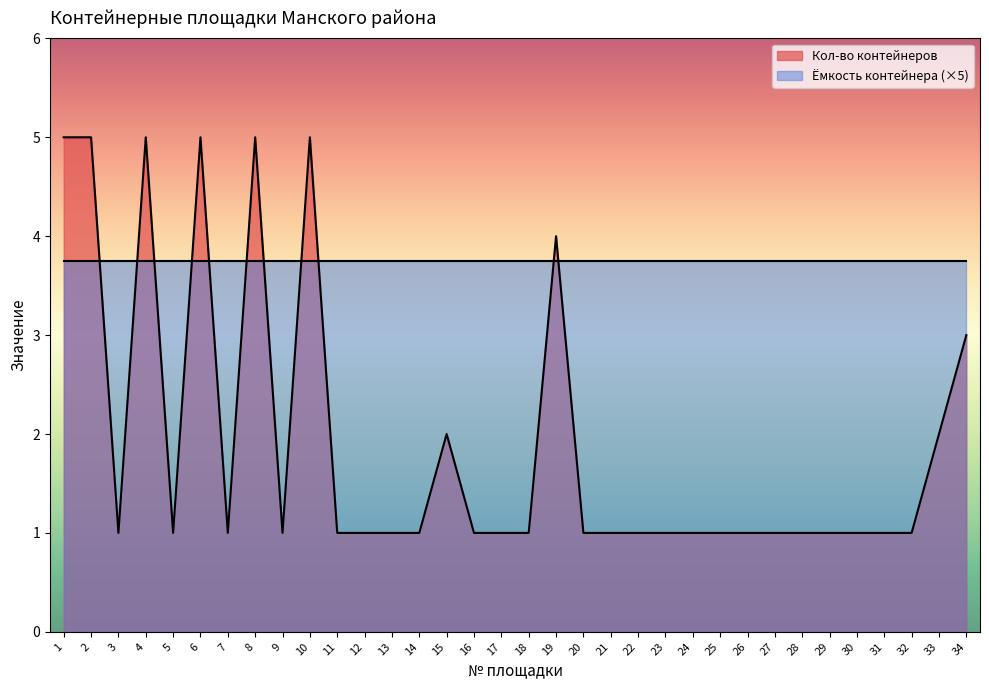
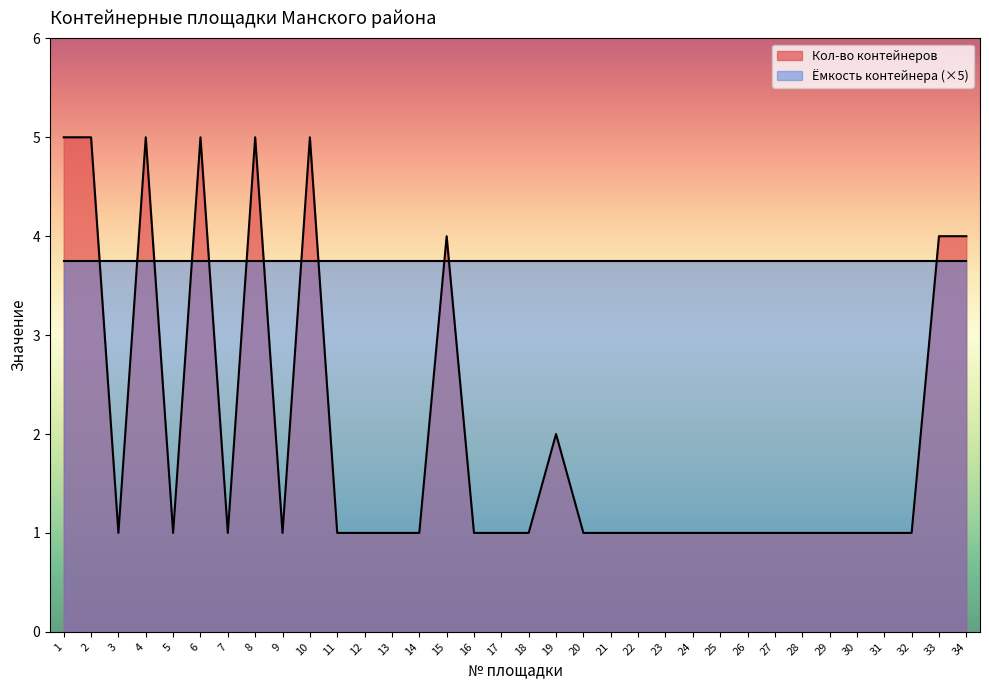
  {
    "Кол-во контейнеров": {
      "1": 5,
      "2": 5,
      "3": 1,
      "4": 5,
      "5": 1,
      "6": 5,
      "7": 1,
      "8": 5,
      "9": 1,
      "10": 5,
      "11": 1,
      "12": 1,
      "13": 1,
      "14": 1,
-     "15": 2,
+     "15": 4,
      "16": 1,
      "17": 1,
      "18": 1,
-     "19": 4,
+     "19": 2,
      "20": 1,
      "21": 1,
      "22": 1,
      "23": 1,
      "24": 1,
      "25": 1,
      "26": 1,
      "27": 1,
      "28": 1,
      "29": 1,
      "30": 1,
      "31": 1,
      "32": 1,
-     "33": 2,
-     "34": 3
+     "33": 4,
+     "34": 4
    },
    "Ёмкость контейнера (×5)": {
      "1": 3.8,
      "2": 3.8,
      "3": 3.8,
      "4": 3.8,
      "5": 3.8,
      "6": 3.8,
      "7": 3.8,
      "8": 3.8,
      "9": 3.8,
      "10": 3.8,
      "11": 3.8,
      "12": 3.8,
      "13": 3.8,
      "14": 3.8,
      "15": 3.8,
      "16": 3.8,
      "17": 3.8,
      "18": 3.8,
      "19": 3.8,
      "20": 3.8,
      "21": 3.8,
      "22": 3.8,
      "23": 3.8,
      "24": 3.8,
      "25": 3.8,
      "26": 3.8,
      "27": 3.8,
      "28": 3.8,
      "29": 3.8,
      "30": 3.8,
      "31": 3.8,
      "32": 3.8,
      "33": 3.8,
      "34": 3.8
    }
  }
